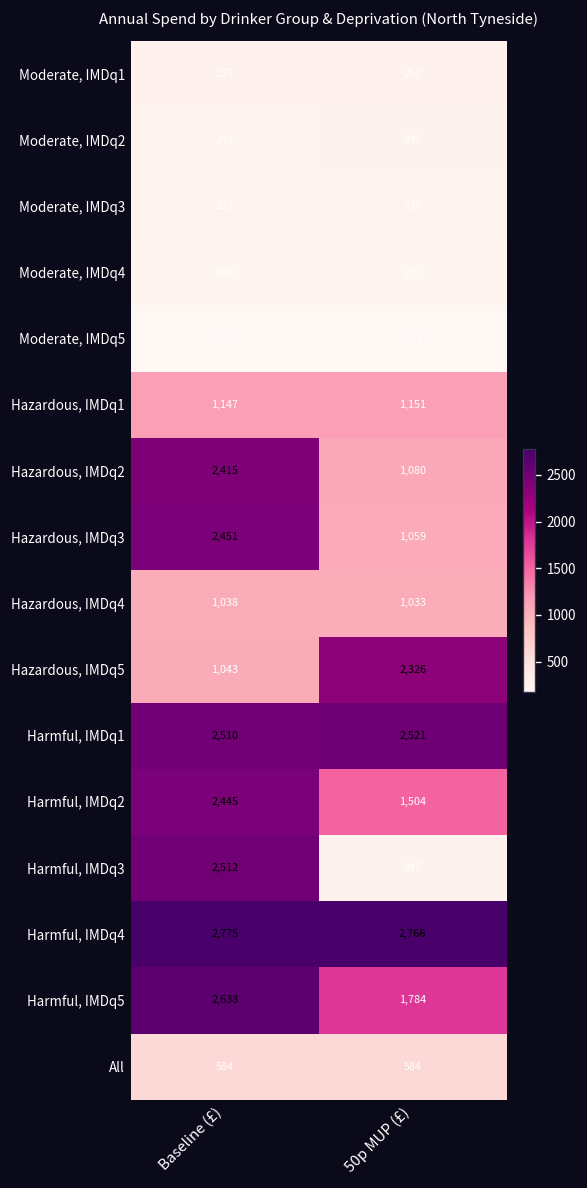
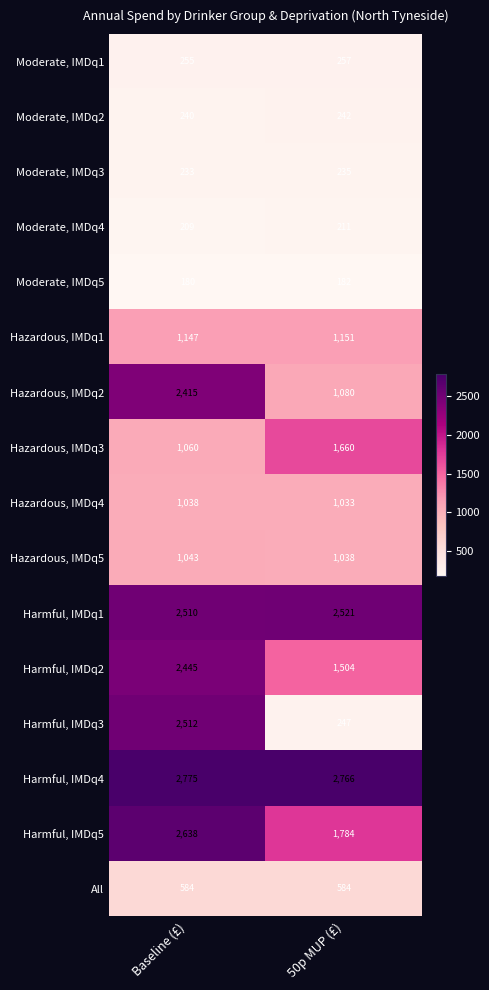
  {
    "Hazardous, IMDq1": {
      "Baseline (£)": "1,147",
      "50p MUP (£)": "1,151"
    },
    "Hazardous, IMDq2": {
      "Baseline (£)": "2,415",
      "50p MUP (£)": "1,080"
    },
    "Hazardous, IMDq3": {
-     "Baseline (£)": "2,451",
-     "50p MUP (£)": "1,059"
+     "Baseline (£)": "1,060",
+     "50p MUP (£)": "1,660"
    },
    "Hazardous, IMDq4": {
      "Baseline (£)": "1,038",
      "50p MUP (£)": "1,033"
    },
    "Hazardous, IMDq5": {
      "Baseline (£)": "1,043",
-     "50p MUP (£)": "2,326"
+     "50p MUP (£)": "1,038"
    },
    "Harmful, IMDq1": {
      "Baseline (£)": "2,510",
      "50p MUP (£)": "2,521"
    },
    "Harmful, IMDq2": {
      "Baseline (£)": "2,445",
      "50p MUP (£)": "1,504"
    },
    "Harmful, IMDq3": {
      "Baseline (£)": "2,512"
    },
    "Harmful, IMDq4": {
      "Baseline (£)": "2,775",
      "50p MUP (£)": "2,766"
    },
    "Harmful, IMDq5": {
      "Baseline (£)": "2,638",
      "50p MUP (£)": "1,784"
    }
  }
